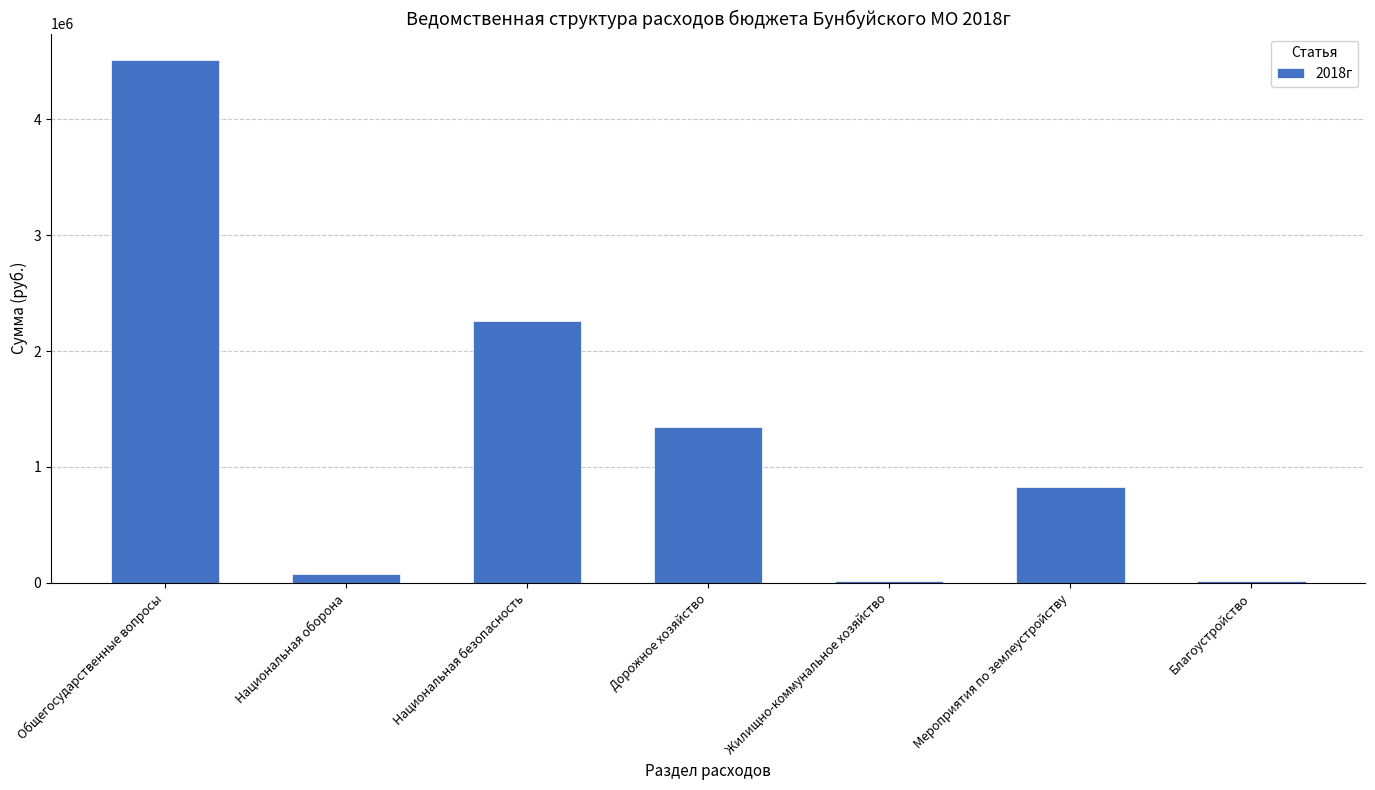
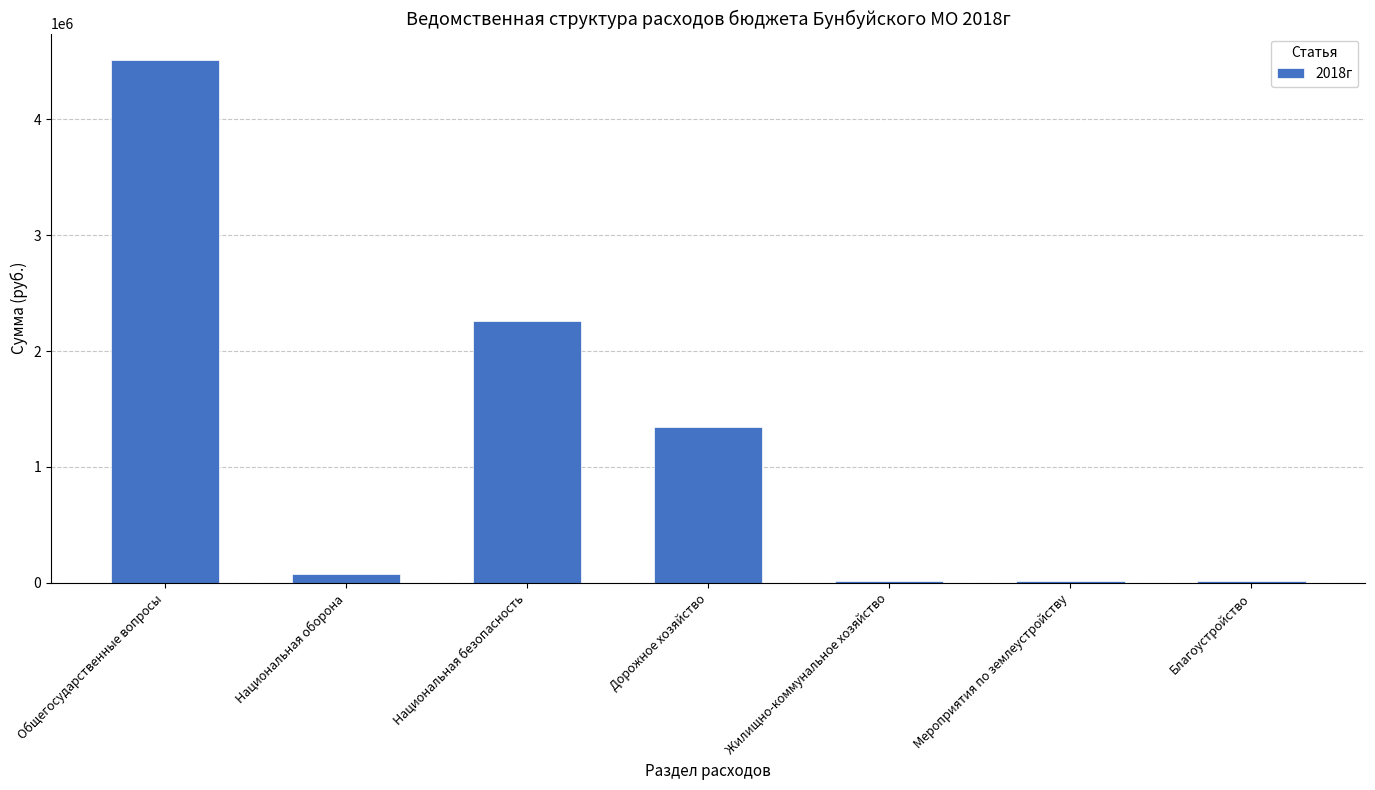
  {
    "Общегосударственные вопросы": 4510000,
    "Национальная оборона": 70000,
    "Национальная безопасность": 2260000,
    "Дорожное хозяйство": 1350000,
-   "Мероприятия по землеустройству": 830000
+   "Мероприятия по землеустройству": 20000
  }
